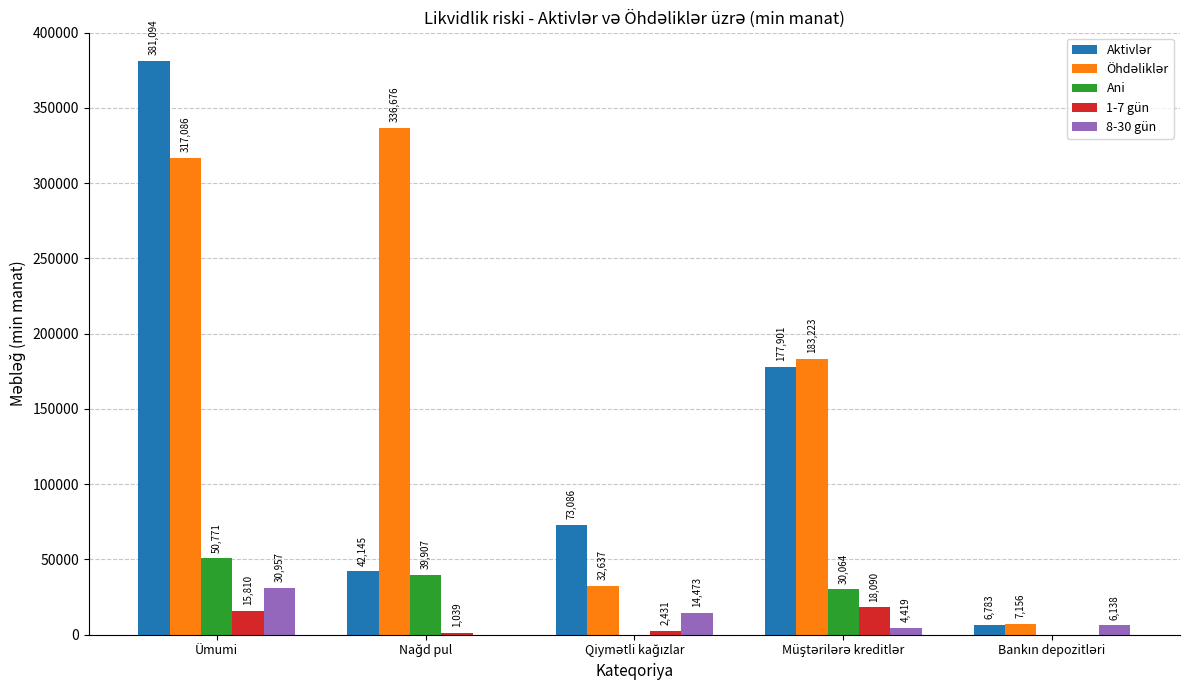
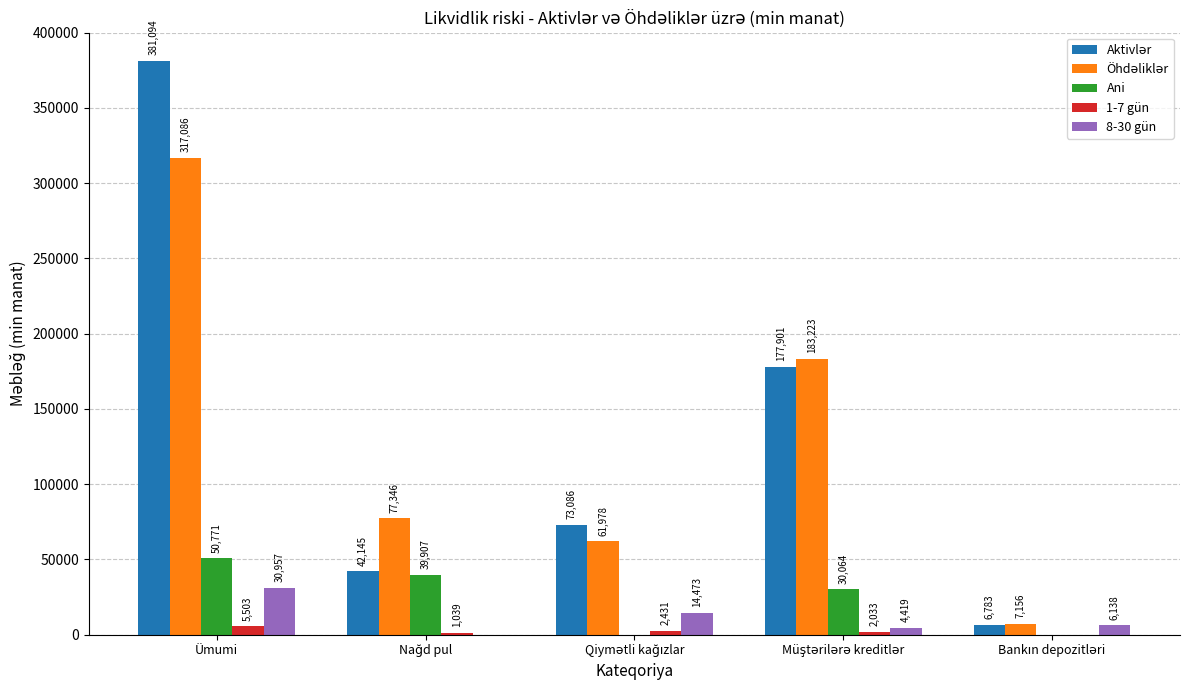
  {
    "Aktivlər": {
      "Ümumi": "381,094",
      "Nağd pul": "42,145",
      "Qiymətli kağızlar": "73,086",
      "Müştərilərə kreditlər": "177,901",
      "Bankın depozitləri": "6,783"
    },
    "Öhdəliklər": {
      "Ümumi": "317,086",
-     "Nağd pul": "336,676",
-     "Qiymətli kağızlar": "32,637",
+     "Nağd pul": "77,346",
+     "Qiymətli kağızlar": "61,978",
      "Müştərilərə kreditlər": "183,223",
      "Bankın depozitləri": "7,156"
    },
    "Ani": {
      "Ümumi": "50,771",
      "Nağd pul": "39,907",
      "Müştərilərə kreditlər": "30,064"
    },
    "1-7 gün": {
-     "Ümumi": "15,810",
+     "Ümumi": "5,503",
      "Nağd pul": "1,039",
      "Qiymətli kağızlar": "2,431",
-     "Müştərilərə kreditlər": "18,090"
+     "Müştərilərə kreditlər": "2,033"
    },
    "8-30 gün": {
      "Ümumi": "30,957",
      "Qiymətli kağızlar": "14,473",
      "Müştərilərə kreditlər": "4,419",
      "Bankın depozitləri": "6,138"
    }
  }
